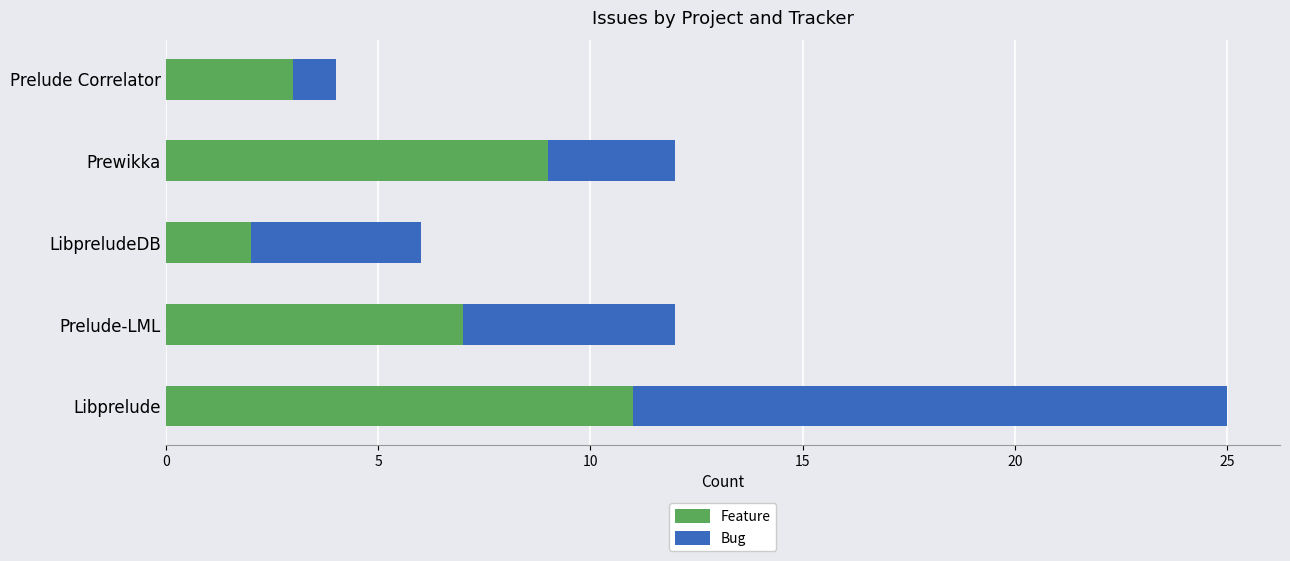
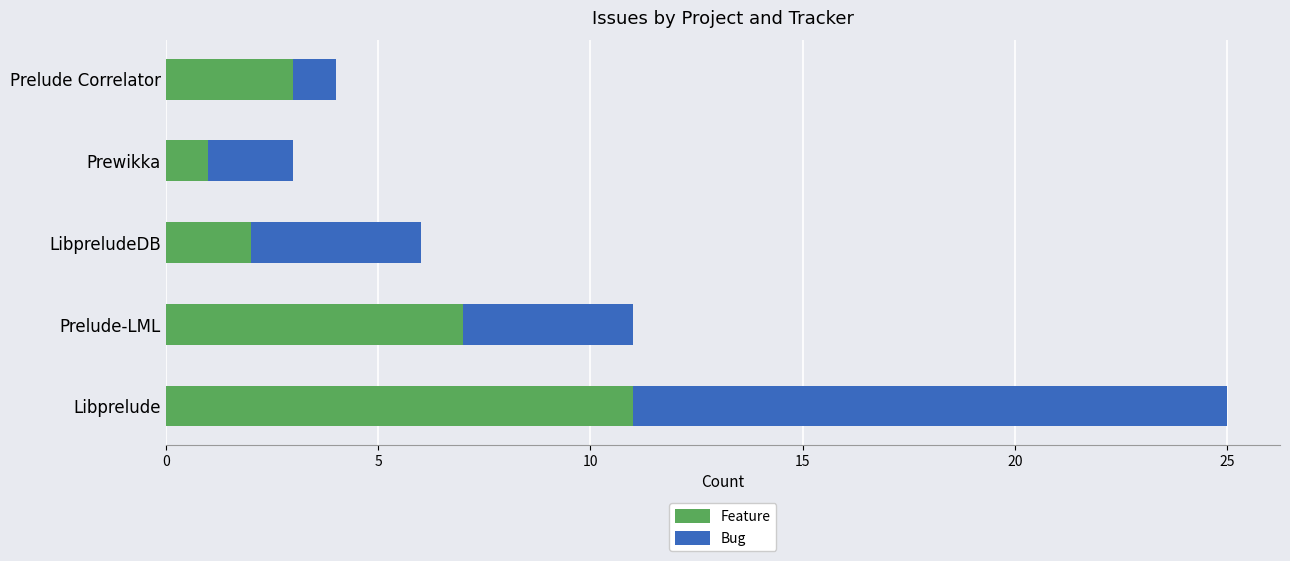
  {
    "Feature": {
      "Prelude Correlator": 3,
-     "Prewikka": 9,
+     "Prewikka": 1,
      "LibpreludeDB": 2,
      "Prelude-LML": 7,
      "Libprelude": 11
    },
    "Bug": {
      "Prelude Correlator": 1,
-     "Prewikka": 3,
+     "Prewikka": 2,
      "LibpreludeDB": 4,
-     "Prelude-LML": 5,
+     "Prelude-LML": 4,
      "Libprelude": 14
    }
  }
